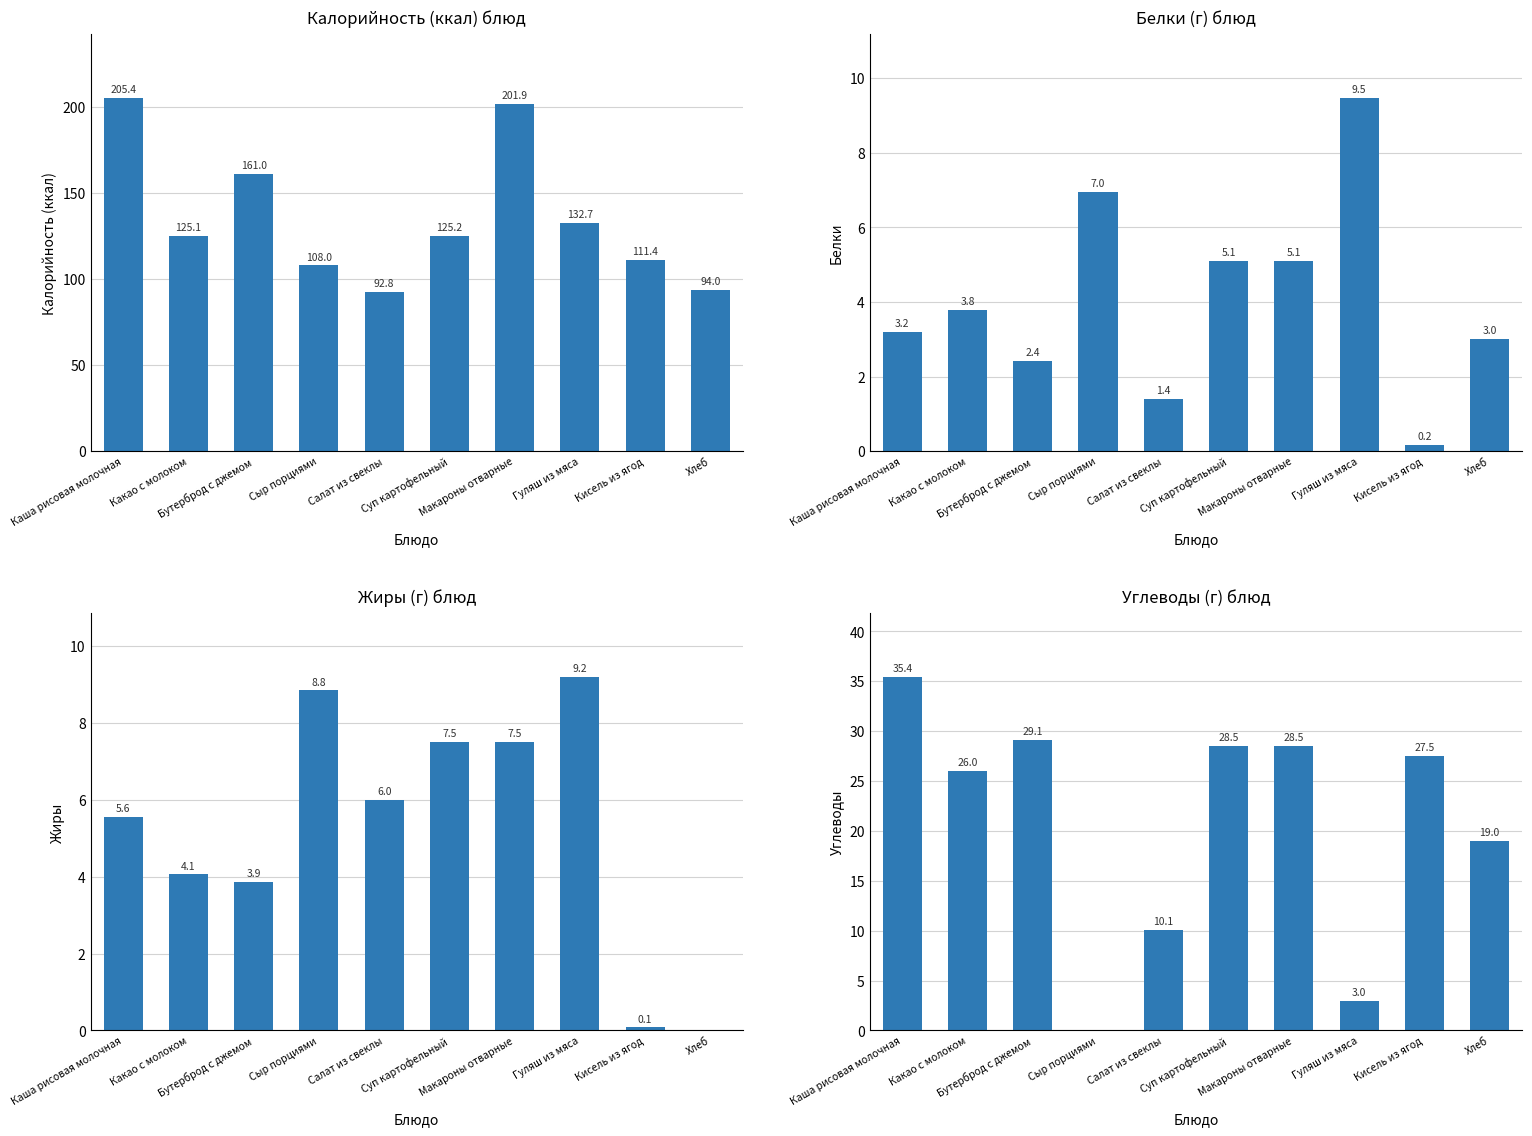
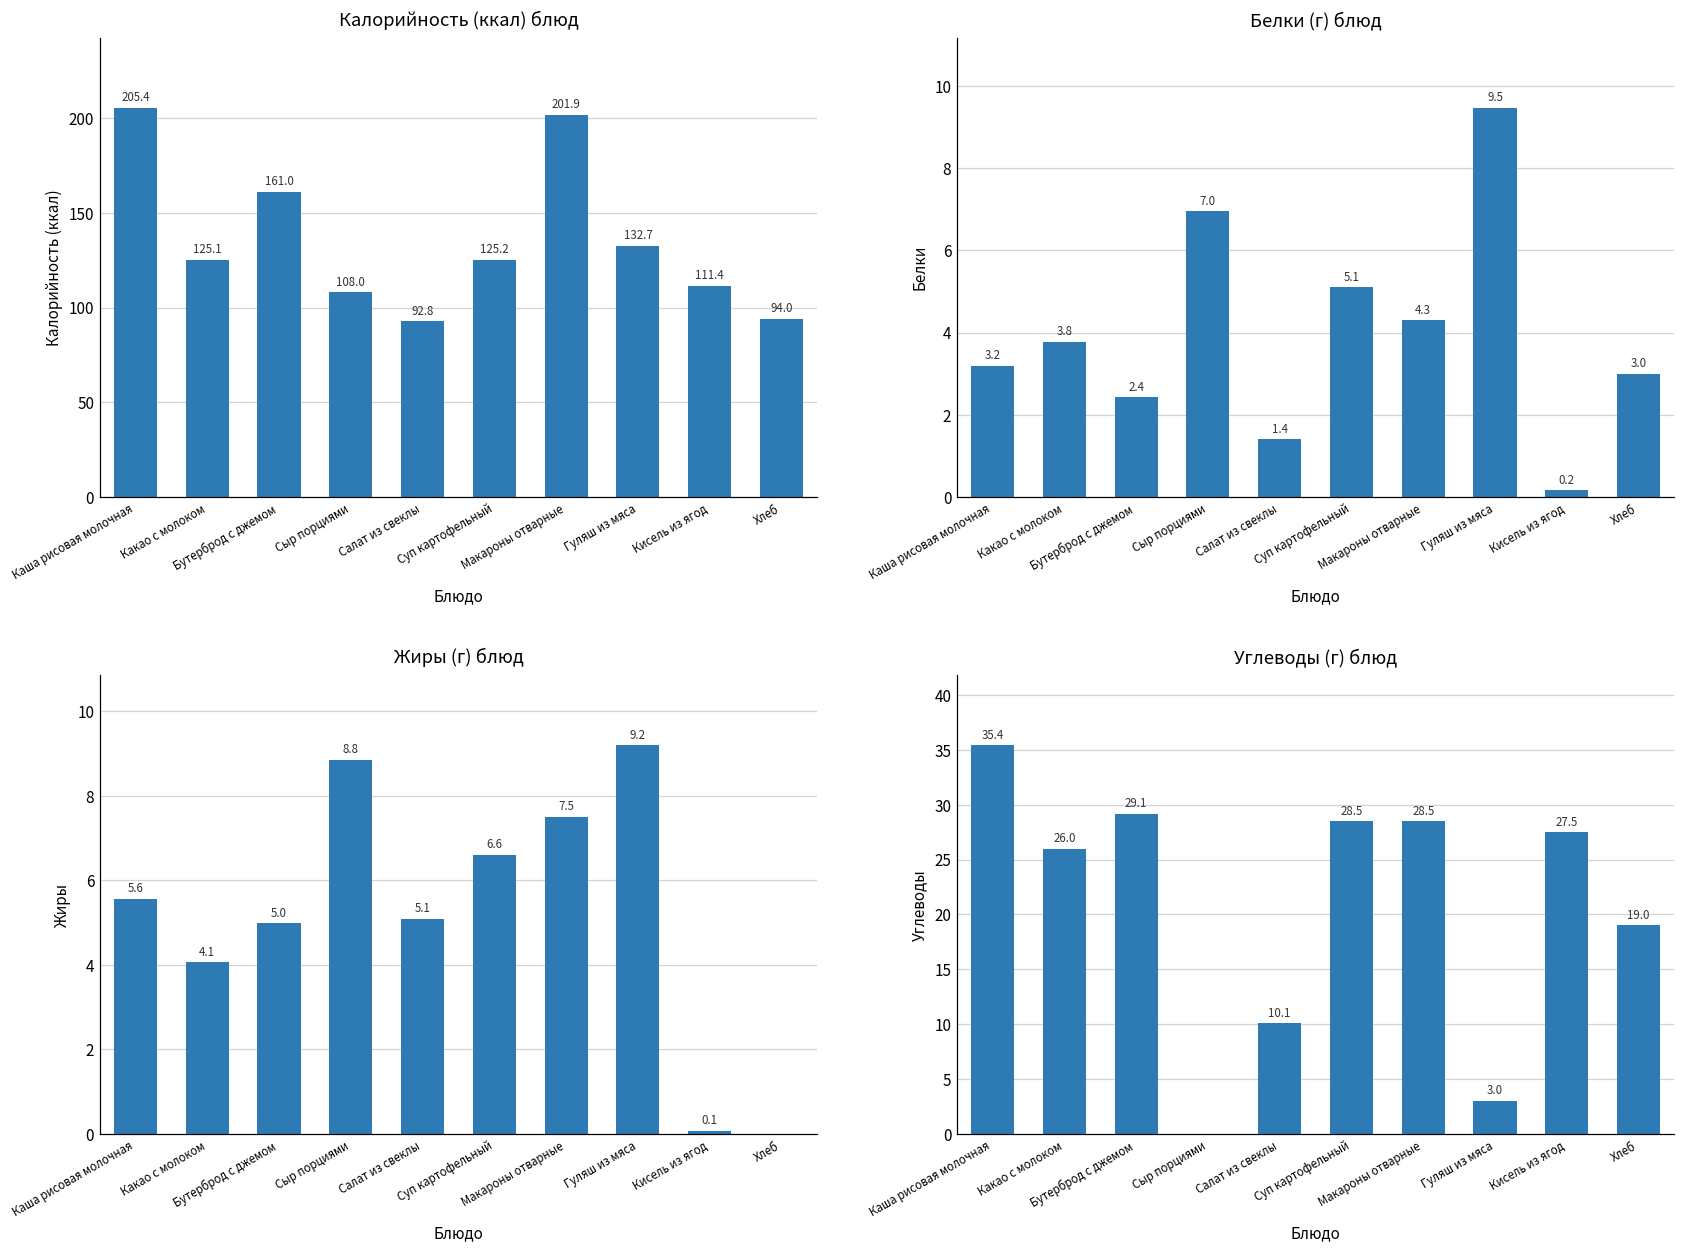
  {
    "Калорийность (ккал) блюд": {
      "Каша рисовая молочная": 205.4,
      "Какао с молоком": 125.1,
      "Бутерброд с джемом": 161.0,
      "Сыр порциями": 108.0,
      "Салат из свеклы": 92.8,
      "Суп картофельный": 125.2,
      "Макароны отварные": 201.9,
      "Гуляш из мяса": 132.7,
      "Кисель из ягод": 111.4,
      "Хлеб": 94.0
    },
    "Белки (г) блюд": {
      "Каша рисовая молочная": 3.2,
      "Какао с молоком": 3.8,
      "Бутерброд с джемом": 2.4,
      "Сыр порциями": 7.0,
      "Салат из свеклы": 1.4,
      "Суп картофельный": 5.1,
-     "Макароны отварные": 5.1,
+     "Макароны отварные": 4.3,
      "Гуляш из мяса": 9.5,
      "Кисель из ягод": 0.2,
      "Хлеб": 3.0
    },
    "Жиры (г) блюд": {
      "Каша рисовая молочная": 5.6,
      "Какао с молоком": 4.1,
-     "Бутерброд с джемом": 3.9,
+     "Бутерброд с джемом": 5.0,
      "Сыр порциями": 8.8,
-     "Салат из свеклы": 6.0,
-     "Суп картофельный": 7.5,
+     "Салат из свеклы": 5.1,
+     "Суп картофельный": 6.6,
      "Макароны отварные": 7.5,
      "Гуляш из мяса": 9.2,
      "Кисель из ягод": 0.1
    },
    "Углеводы (г) блюд": {
      "Каша рисовая молочная": 35.4,
      "Какао с молоком": 26.0,
      "Бутерброд с джемом": 29.1,
      "Салат из свеклы": 10.1,
      "Суп картофельный": 28.5,
      "Макароны отварные": 28.5,
      "Гуляш из мяса": 3.0,
      "Кисель из ягод": 27.5,
      "Хлеб": 19.0
    }
  }
